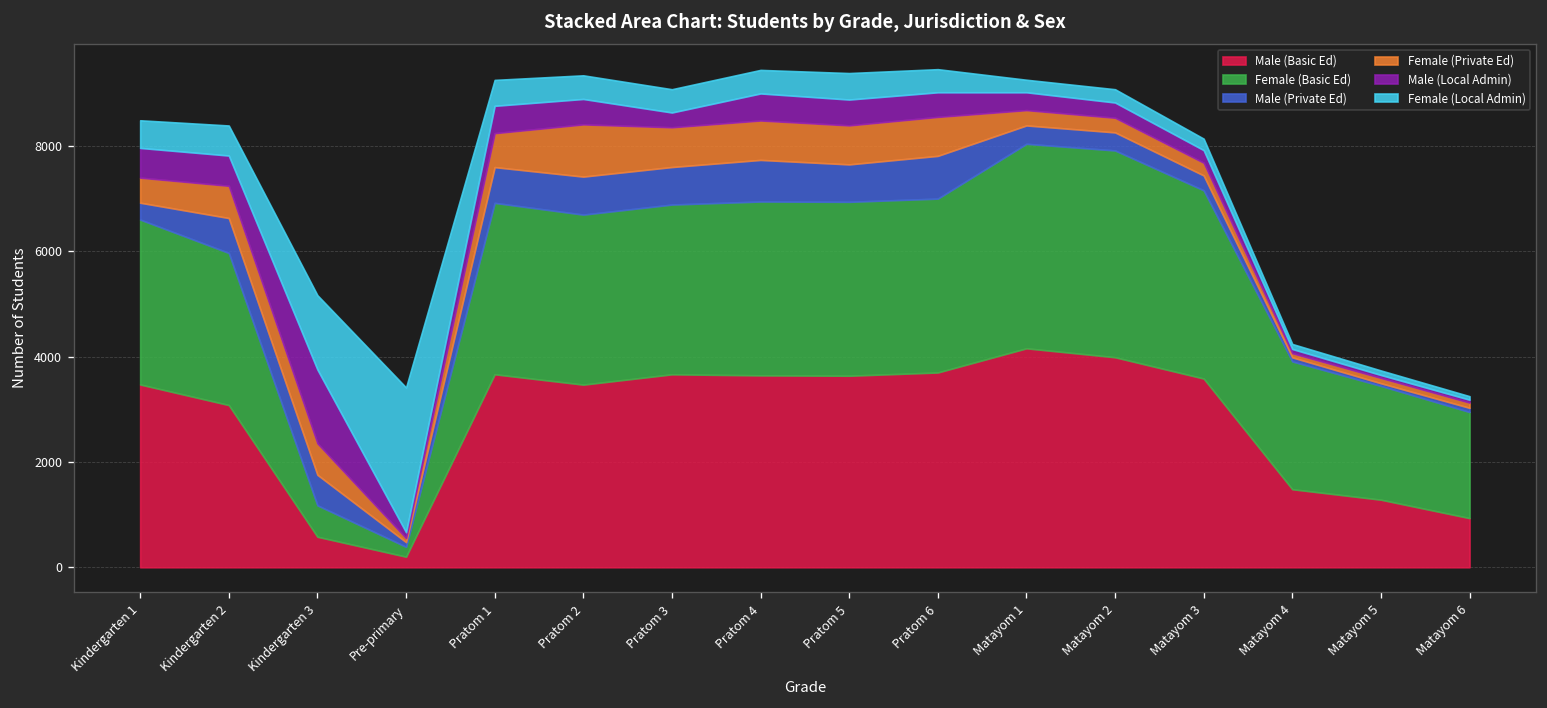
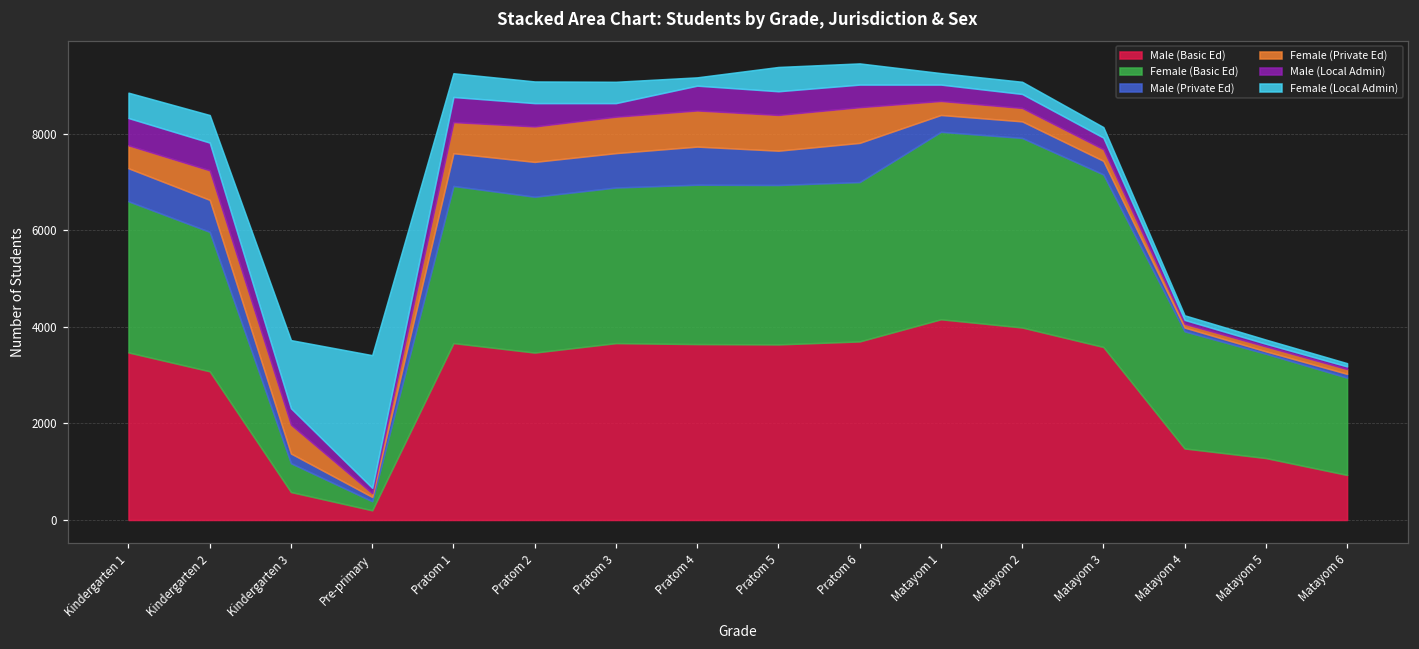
  {
    "Male (Basic Ed)": {
      "Kindergarten 1": 3500,
      "Kindergarten 2": 3100,
      "Kindergarten 3": 600,
      "Pre-primary": 200,
      "Pratom 1": 3700,
      "Pratom 2": 3500,
      "Pratom 3": 3700,
      "Pratom 4": 3600,
      "Pratom 5": 3600,
      "Pratom 6": 3700,
      "Matayom 1": 4200,
      "Matayom 2": 4000,
      "Matayom 3": 3600,
      "Matayom 4": 1500,
      "Matayom 5": 1300,
      "Matayom 6": 900
    },
    "Female (Basic Ed)": {
      "Kindergarten 1": 3100,
      "Kindergarten 2": 2900,
      "Kindergarten 3": 600,
      "Pre-primary": 200,
      "Pratom 1": 3300,
      "Pratom 2": 3200,
      "Pratom 3": 3200,
      "Pratom 4": 3300,
      "Pratom 5": 3300,
      "Pratom 6": 3300,
      "Matayom 1": 3900,
      "Matayom 2": 3900,
      "Matayom 3": 3600,
      "Matayom 4": 2400,
      "Matayom 6": 2000
    },
    "Male (Private Ed)": {
-     "Kindergarten 1": 300,
+     "Kindergarten 1": 700,
      "Kindergarten 2": 700,
-     "Kindergarten 3": 600,
+     "Kindergarten 3": 200,
      "Pre-primary": 100,
      "Pratom 1": 700,
      "Pratom 2": 700,
      "Pratom 3": 700,
      "Pratom 4": 800,
      "Pratom 5": 700,
      "Pratom 6": 800,
      "Matayom 1": 300,
      "Matayom 2": 300,
      "Matayom 3": 300,
      "Matayom 4": 100,
      "Matayom 6": 100
    },
    "Female (Private Ed)": {
      "Kindergarten 1": 500,
      "Kindergarten 2": 600,
      "Kindergarten 3": 600,
      "Pre-primary": 100,
      "Pratom 1": 600,
-     "Pratom 2": 1000,
+     "Pratom 2": 700,
      "Pratom 3": 800,
      "Pratom 4": 700,
      "Pratom 5": 700,
      "Pratom 6": 700,
      "Matayom 1": 300,
      "Matayom 2": 300,
      "Matayom 3": 200,
      "Matayom 4": 100
    },
    "Male (Local Admin)": {
      "Kindergarten 1": 600,
      "Kindergarten 2": 600,
-     "Kindergarten 3": 1400,
+     "Kindergarten 3": 300,
      "Pre-primary": 100,
      "Pratom 1": 500,
      "Pratom 2": 500,
      "Pratom 3": 300,
      "Pratom 4": 500,
      "Pratom 5": 500,
      "Pratom 6": 500,
      "Matayom 1": 300,
      "Matayom 2": 300,
      "Matayom 3": 200,
      "Matayom 4": 100
    },
    "Female (Local Admin)": {
      "Kindergarten 1": 500,
      "Kindergarten 2": 600,
      "Kindergarten 3": 1400,
      "Pre-primary": 2800,
      "Pratom 1": 500,
      "Pratom 2": 400,
      "Pratom 3": 400,
-     "Pratom 4": 400,
+     "Pratom 4": 200,
      "Pratom 5": 500,
      "Pratom 6": 400,
      "Matayom 1": 200,
      "Matayom 2": 300,
      "Matayom 3": 200,
      "Matayom 4": 100,
      "Matayom 5": 100,
      "Matayom 6": 100
    }
  }
